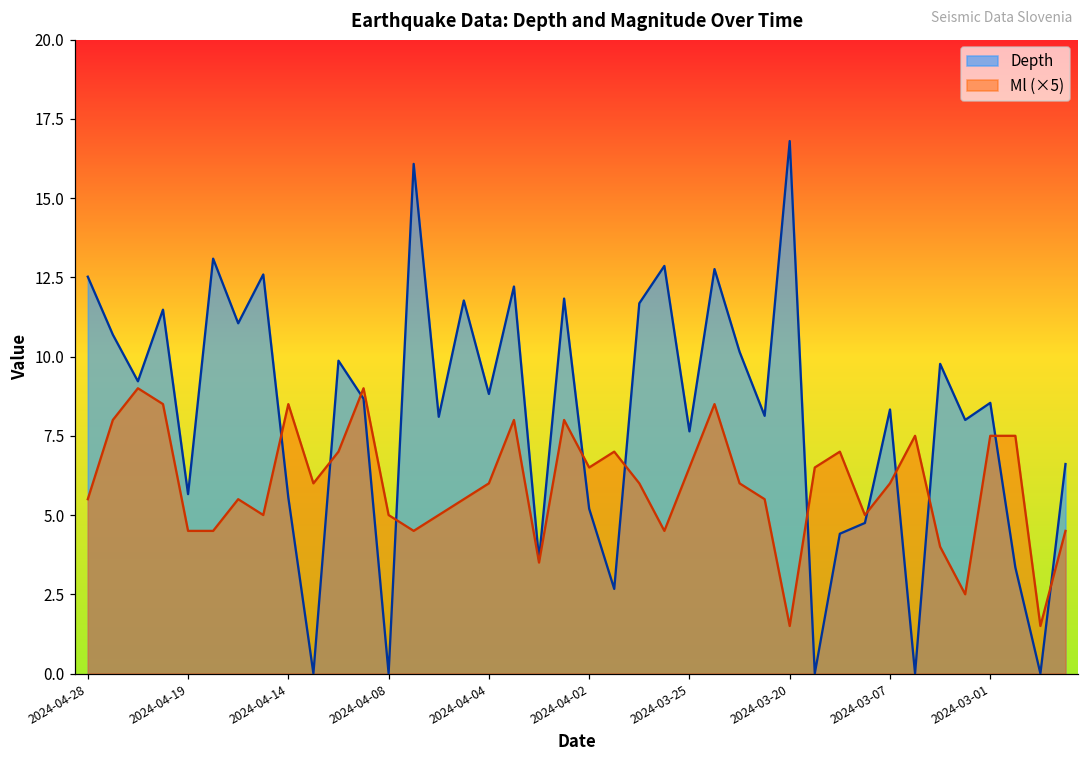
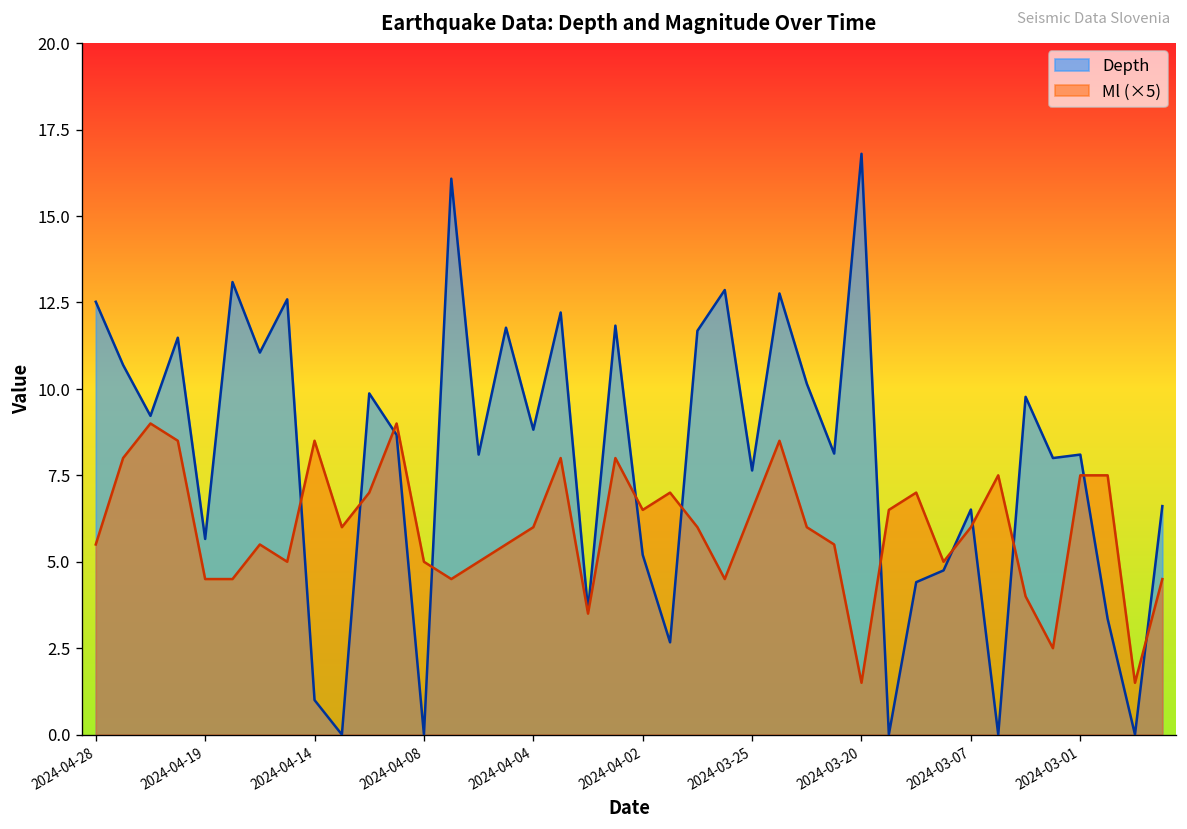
  {
    "Depth": {
      "2024-04-28": 12.5,
-     "2024-04-14": 5.6,
+     "2024-04-14": 1.0,
      "2024-03-20": 16.8,
-     "2024-03-07": 8.3,
-     "2024-03-01": 8.5
+     "2024-03-07": 6.5,
+     "2024-03-01": 8.1
    },
    "Ml (×5)": {
      "2024-04-28": 5.5,
      "2024-04-14": 8.5,
      "2024-03-20": 1.5,
      "2024-03-07": 6.0,
      "2024-03-01": 7.5
    }
  }
